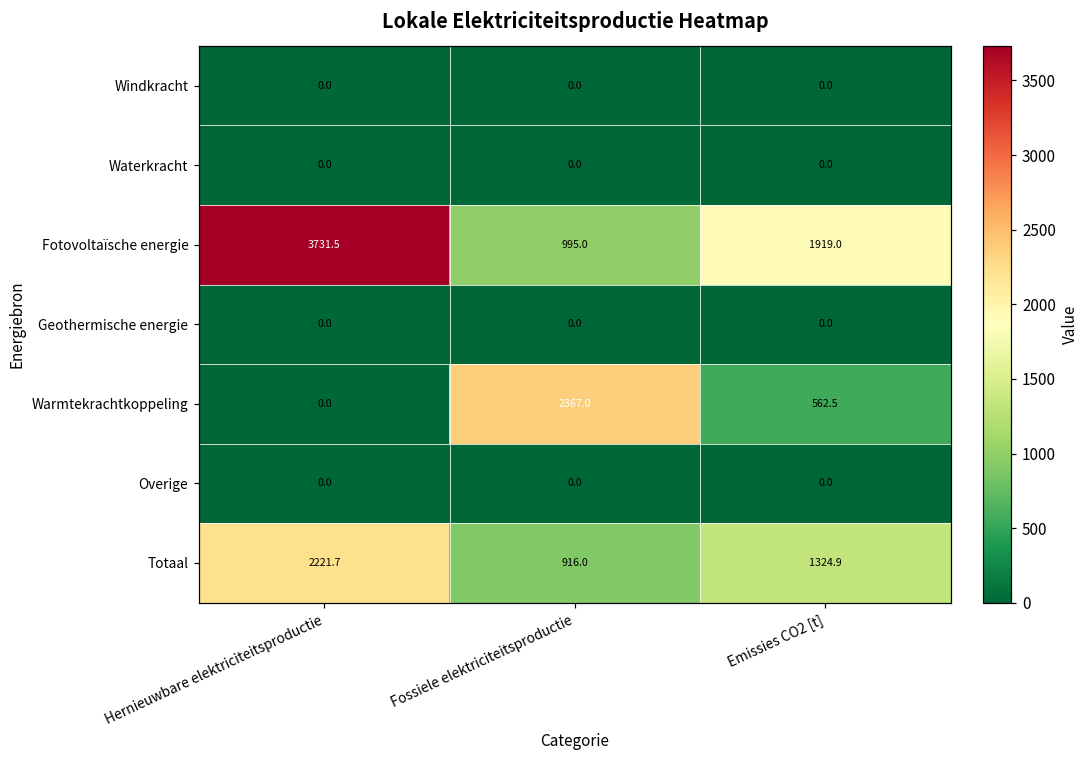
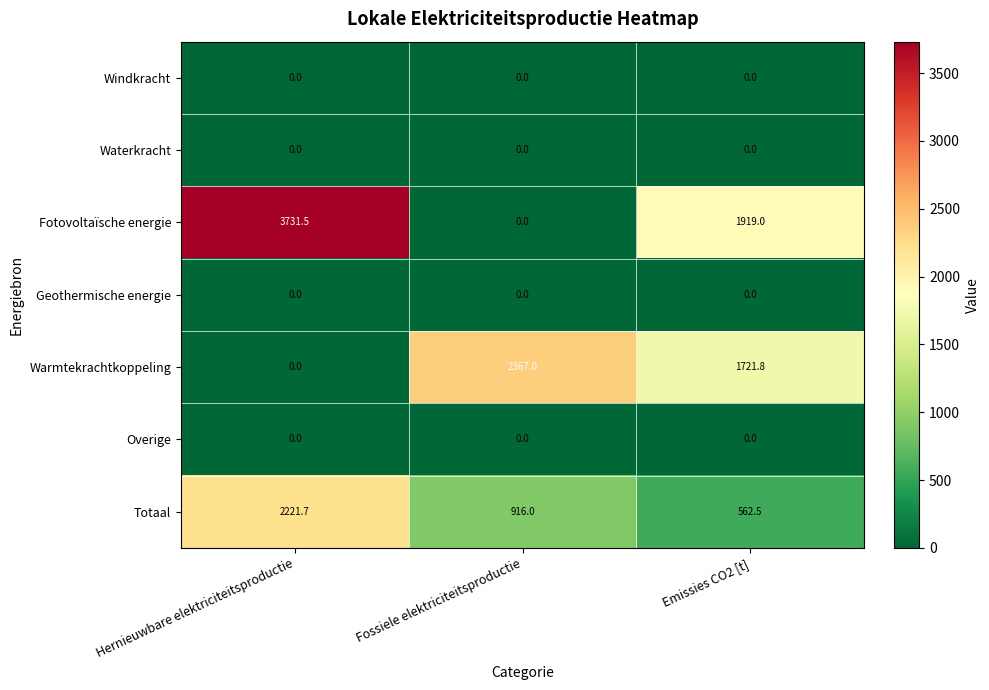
  {
    "Windkracht": {
      "Hernieuwbare elektriciteitsproductie": 0.0,
      "Fossiele elektriciteitsproductie": 0.0,
      "Emissies CO2 [t]": 0.0
    },
    "Waterkracht": {
      "Hernieuwbare elektriciteitsproductie": 0.0,
      "Fossiele elektriciteitsproductie": 0.0,
      "Emissies CO2 [t]": 0.0
    },
    "Fotovoltaïsche energie": {
      "Hernieuwbare elektriciteitsproductie": 3731.5,
-     "Fossiele elektriciteitsproductie": 995.0,
+     "Fossiele elektriciteitsproductie": 0.0,
      "Emissies CO2 [t]": 1919.0
    },
    "Geothermische energie": {
      "Hernieuwbare elektriciteitsproductie": 0.0,
      "Fossiele elektriciteitsproductie": 0.0,
      "Emissies CO2 [t]": 0.0
    },
    "Warmtekrachtkoppeling": {
      "Hernieuwbare elektriciteitsproductie": 0.0,
      "Fossiele elektriciteitsproductie": 2367.0,
-     "Emissies CO2 [t]": 562.5
+     "Emissies CO2 [t]": 1721.8
    },
    "Overige": {
      "Hernieuwbare elektriciteitsproductie": 0.0,
      "Fossiele elektriciteitsproductie": 0.0,
      "Emissies CO2 [t]": 0.0
    },
    "Totaal": {
      "Hernieuwbare elektriciteitsproductie": 2221.7,
      "Fossiele elektriciteitsproductie": 916.0,
-     "Emissies CO2 [t]": 1324.9
+     "Emissies CO2 [t]": 562.5
    }
  }
